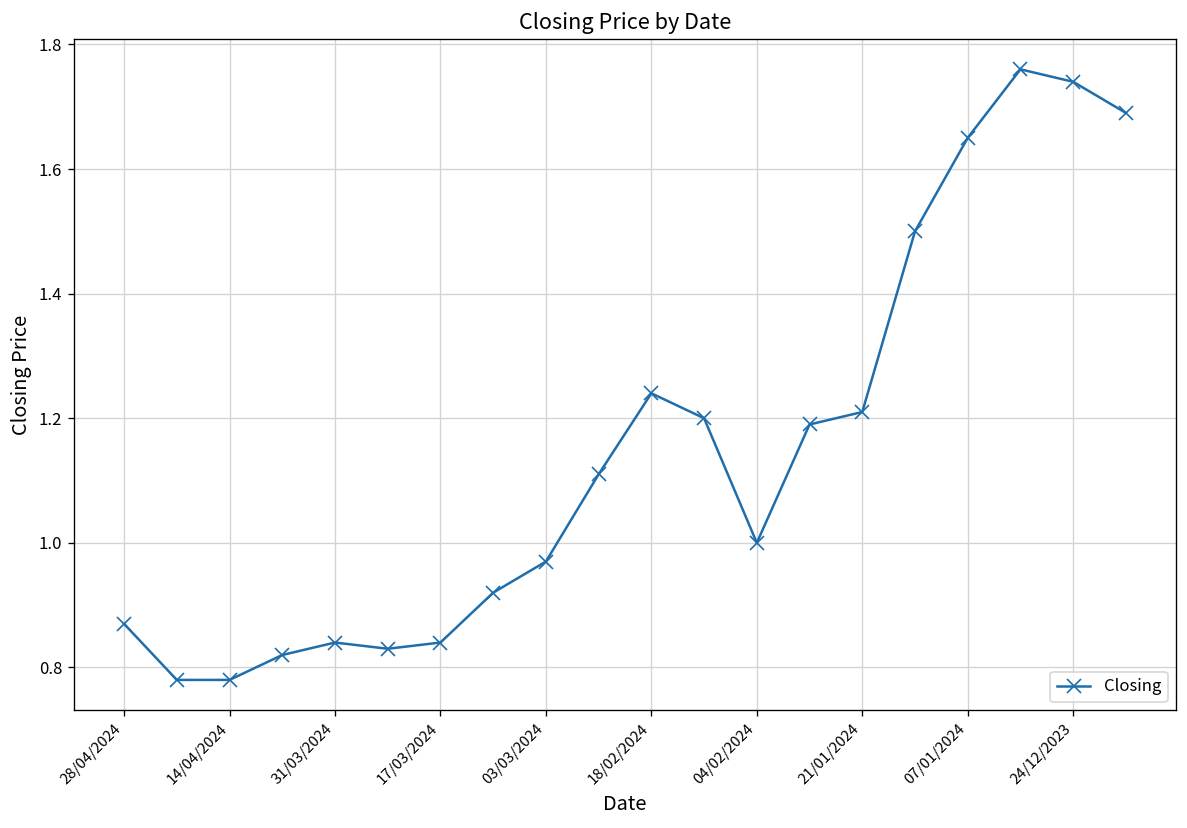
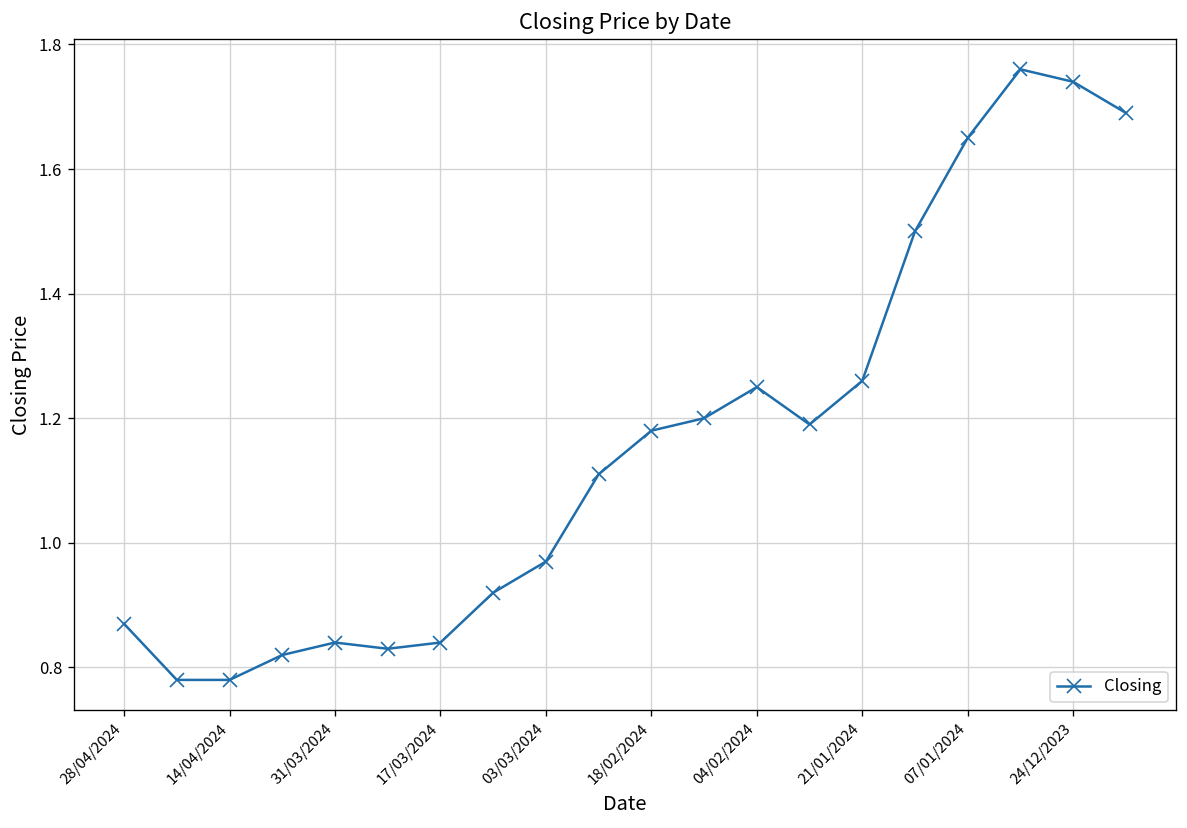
  {
    "28/04/2024": 0.87,
    "14/04/2024": 0.78,
    "31/03/2024": 0.84,
    "17/03/2024": 0.84,
    "03/03/2024": 0.97,
-   "18/02/2024": 1.24,
-   "04/02/2024": 1.00,
-   "21/01/2024": 1.21,
+   "18/02/2024": 1.18,
+   "04/02/2024": 1.25,
+   "21/01/2024": 1.26,
    "07/01/2024": 1.65,
    "24/12/2023": 1.74
  }
